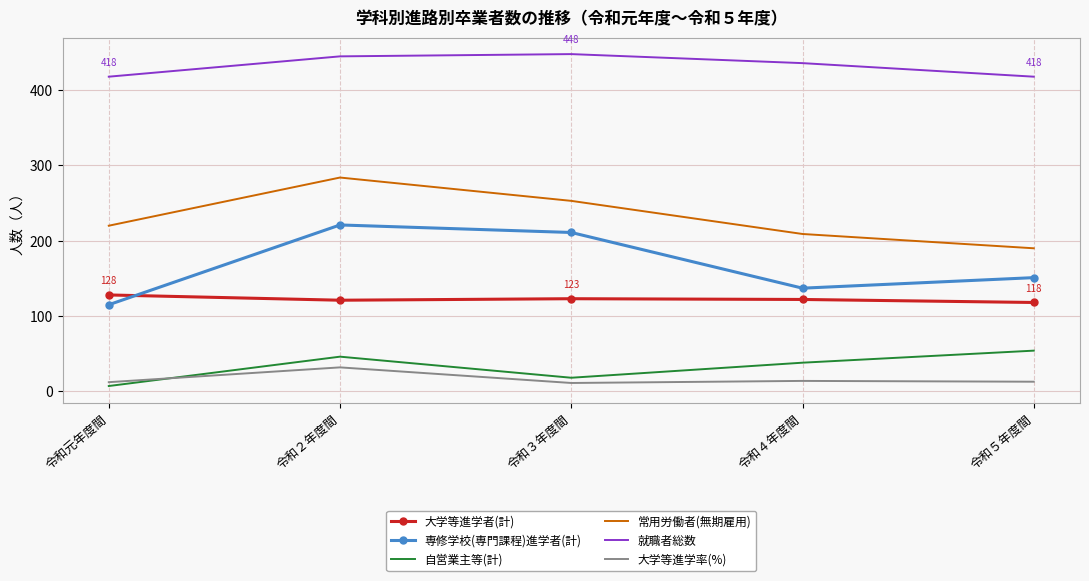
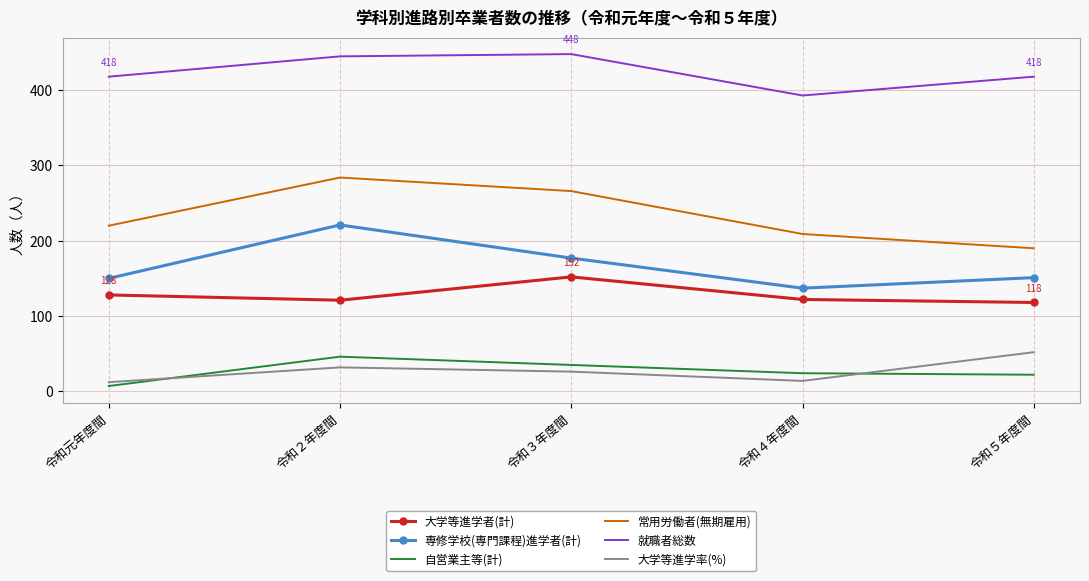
  {
    "大学等進学者(計)": {
-     "令和３年度間": 123,
+     "令和３年度間": 152,
      "令和５年度間": 118
    },
    "専修学校(専門課程)進学者(計)": {
-     "令和元年度間": 120,
+     "令和元年度間": 150,
      "令和２年度間": 220,
-     "令和３年度間": 210,
+     "令和３年度間": 180,
      "令和４年度間": 140
    },
    "自営業主等(計)": {
      "令和元年度間": 10,
      "令和２年度間": 50,
-     "令和３年度間": 20,
-     "令和４年度間": 40,
-     "令和５年度間": 50
+     "令和３年度間": 40,
+     "令和４年度間": 20,
+     "令和５年度間": 20
    },
    "常用労働者(無期雇用)": {
      "令和元年度間": 220,
      "令和２年度間": 280,
-     "令和３年度間": 250,
+     "令和３年度間": 270,
      "令和４年度間": 210,
      "令和５年度間": 190
    },
    "就職者総数": {
      "令和２年度間": 450,
-     "令和４年度間": 440
+     "令和４年度間": 390
    },
    "大学等進学率(%)": {
      "令和元年度間": 10,
      "令和２年度間": 30,
-     "令和３年度間": 10,
+     "令和３年度間": 30,
      "令和４年度間": 10,
-     "令和５年度間": 10
+     "令和５年度間": 50
    }
  }
